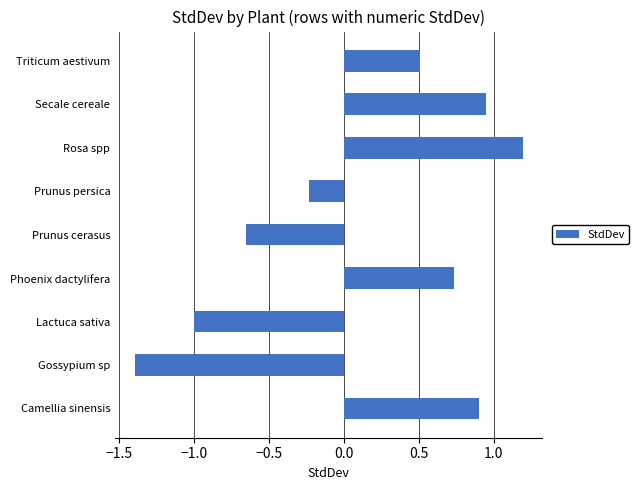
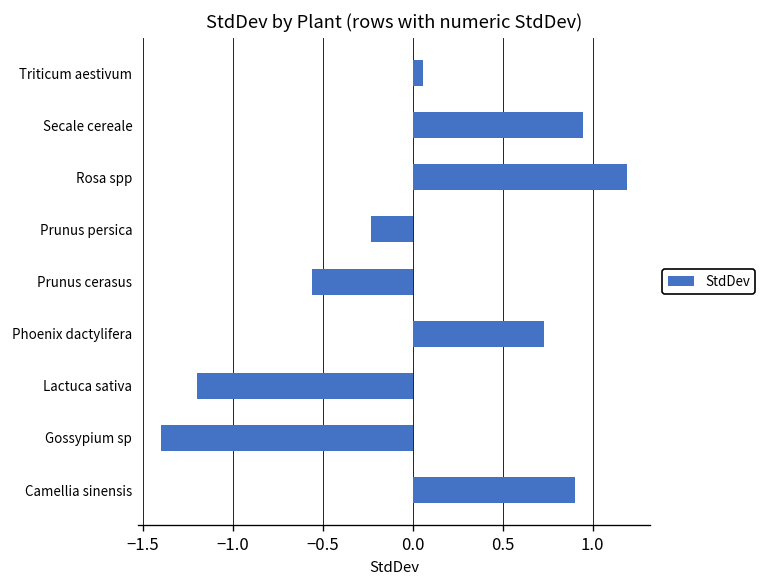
  {
-   "Triticum aestivum": 0.51,
+   "Triticum aestivum": 0.06,
    "Secale cereale": 0.95,
    "Rosa spp": 1.19,
    "Prunus persica": -0.23,
-   "Prunus cerasus": -0.65,
+   "Prunus cerasus": -0.56,
    "Phoenix dactylifera": 0.73,
-   "Lactuca sativa": -1.0,
+   "Lactuca sativa": -1.2,
    "Gossypium sp": -1.40,
    "Camellia sinensis": 0.90
  }
